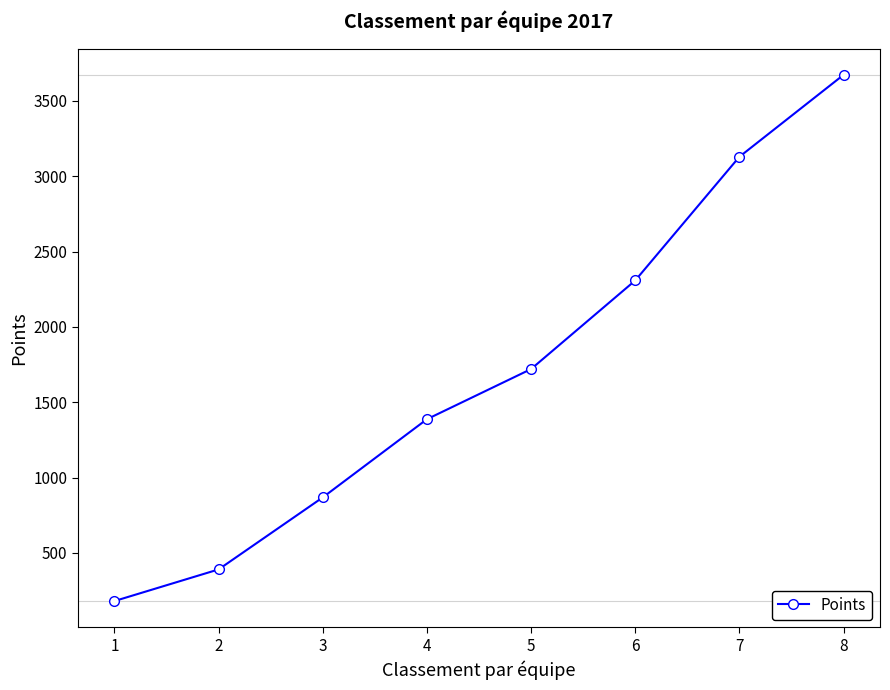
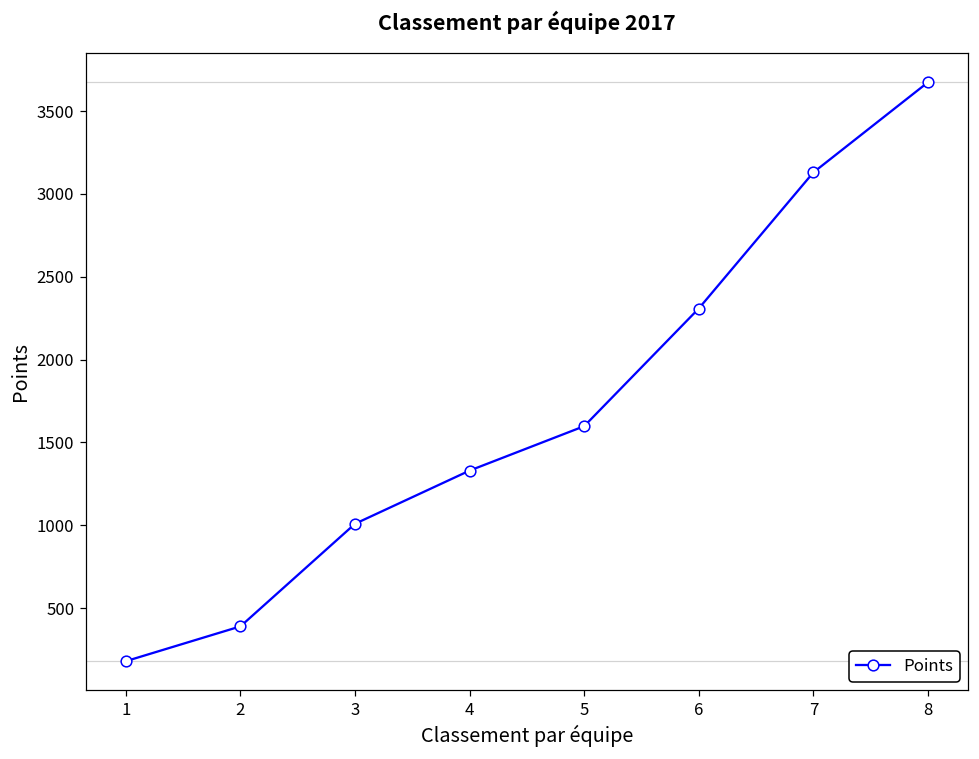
  {
    "1": 180,
    "2": 390,
-   "3": 870,
-   "4": 1390,
-   "5": 1720,
+   "3": 1010,
+   "4": 1330,
+   "5": 1600,
    "6": 2310,
    "7": 3130,
    "8": 3670
  }
